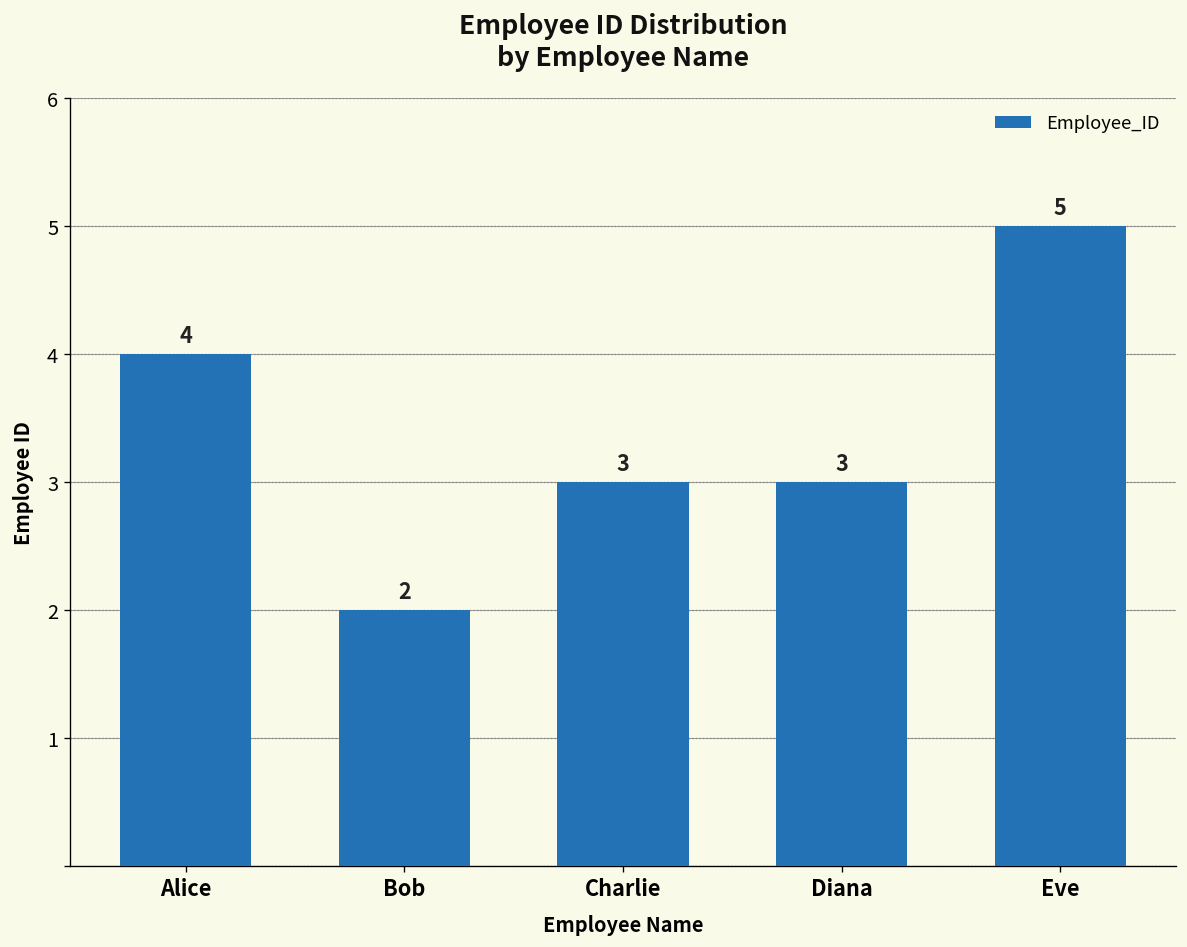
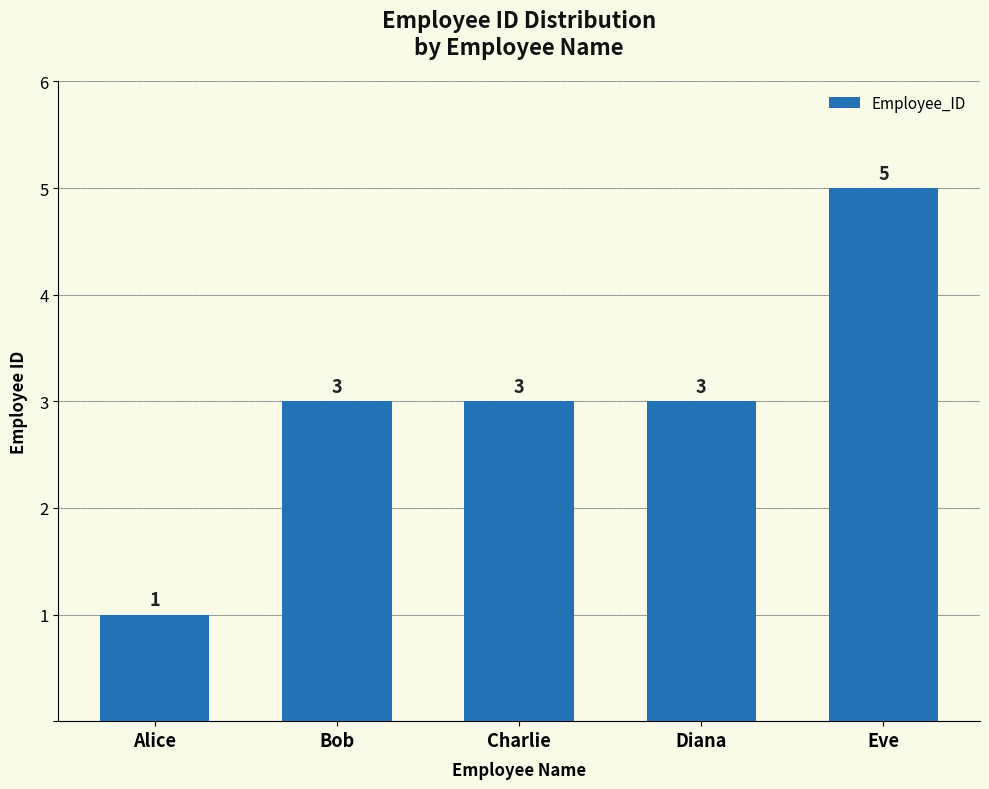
  {
-   "Alice": 4,
-   "Bob": 2,
+   "Alice": 1,
+   "Bob": 3,
    "Charlie": 3,
    "Diana": 3,
    "Eve": 5
  }
